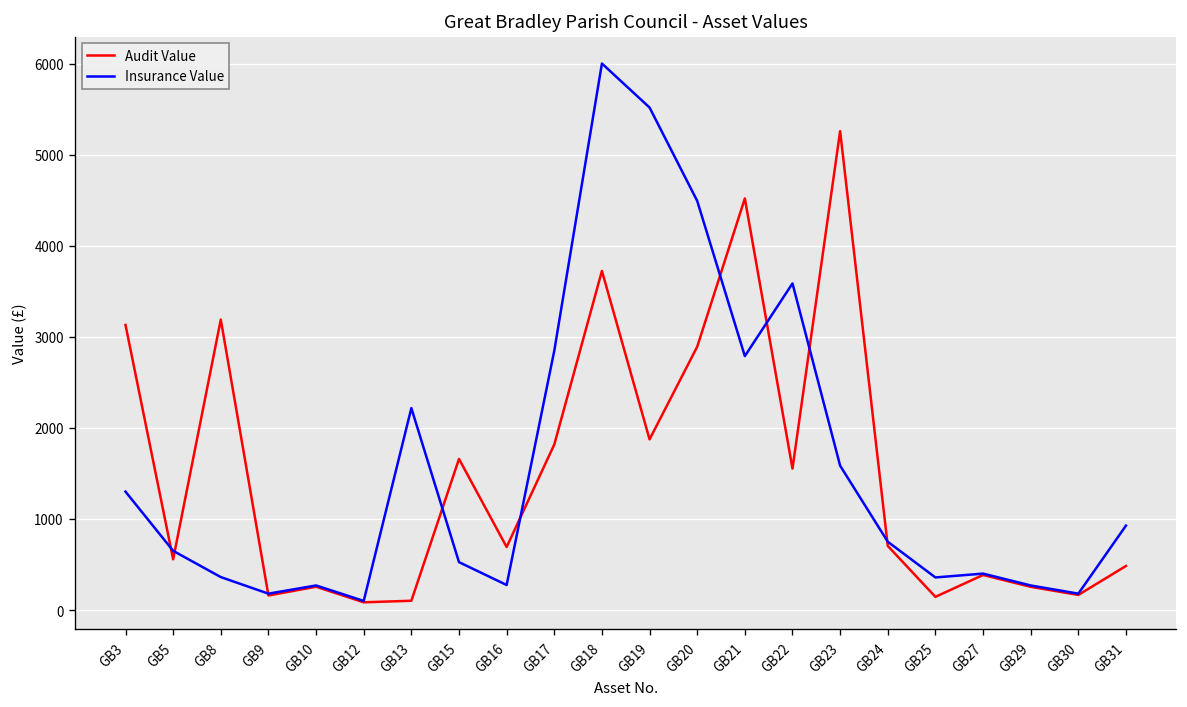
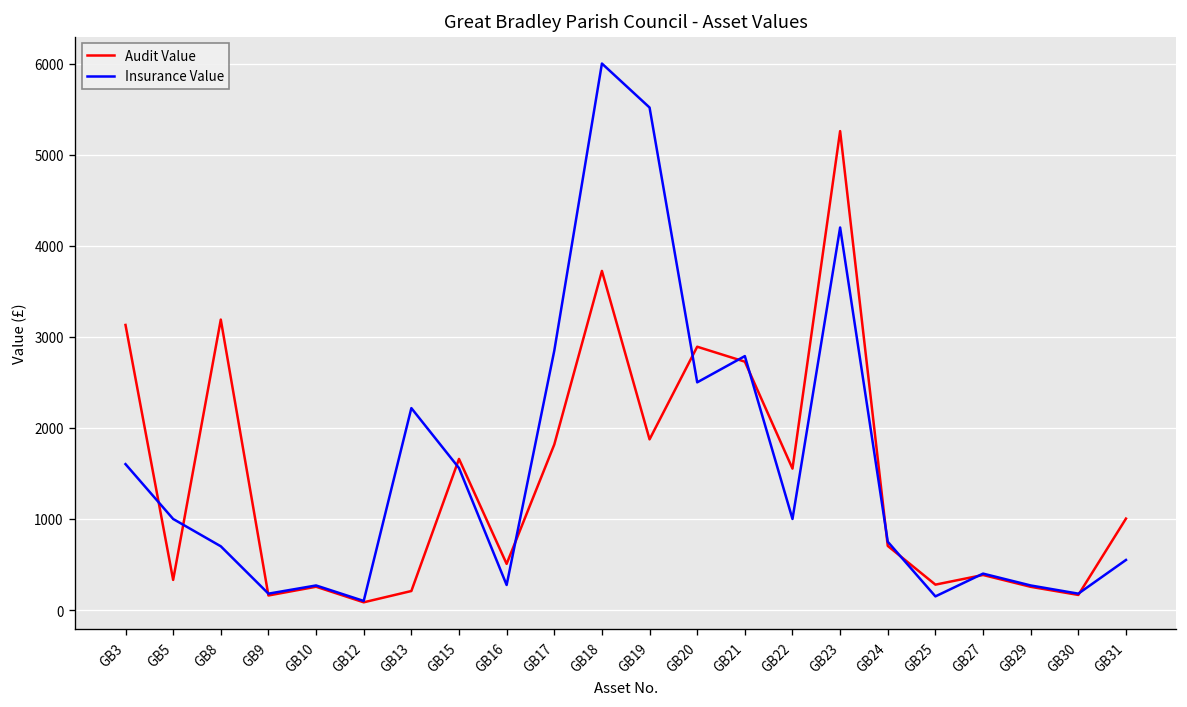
  {
    "Audit Value": {
      "GB3": 3100,
-     "GB5": 600,
+     "GB5": 300,
      "GB8": 3200,
-     "GB13": 100,
+     "GB13": 200,
      "GB15": 1700,
-     "GB16": 700,
+     "GB16": 500,
      "GB17": 1800,
      "GB18": 3700,
      "GB19": 1900,
      "GB20": 2900,
-     "GB21": 4500,
+     "GB21": 2700,
      "GB22": 1600,
      "GB23": 5300,
      "GB24": 700,
-     "GB25": 100,
-     "GB31": 500
+     "GB25": 300,
+     "GB31": 1000
    },
    "Insurance Value": {
-     "GB3": 1300,
-     "GB5": 700,
-     "GB8": 400,
+     "GB3": 1600,
+     "GB5": 1000,
+     "GB8": 700,
      "GB13": 2200,
-     "GB15": 500,
+     "GB15": 1600,
      "GB16": 300,
      "GB17": 2800,
      "GB18": 6000,
      "GB19": 5500,
-     "GB20": 4500,
+     "GB20": 2500,
      "GB21": 2800,
-     "GB22": 3600,
-     "GB23": 1600,
+     "GB22": 1000,
+     "GB23": 4200,
      "GB24": 800,
-     "GB25": 400,
-     "GB31": 900
+     "GB25": 200,
+     "GB31": 600
    }
  }
